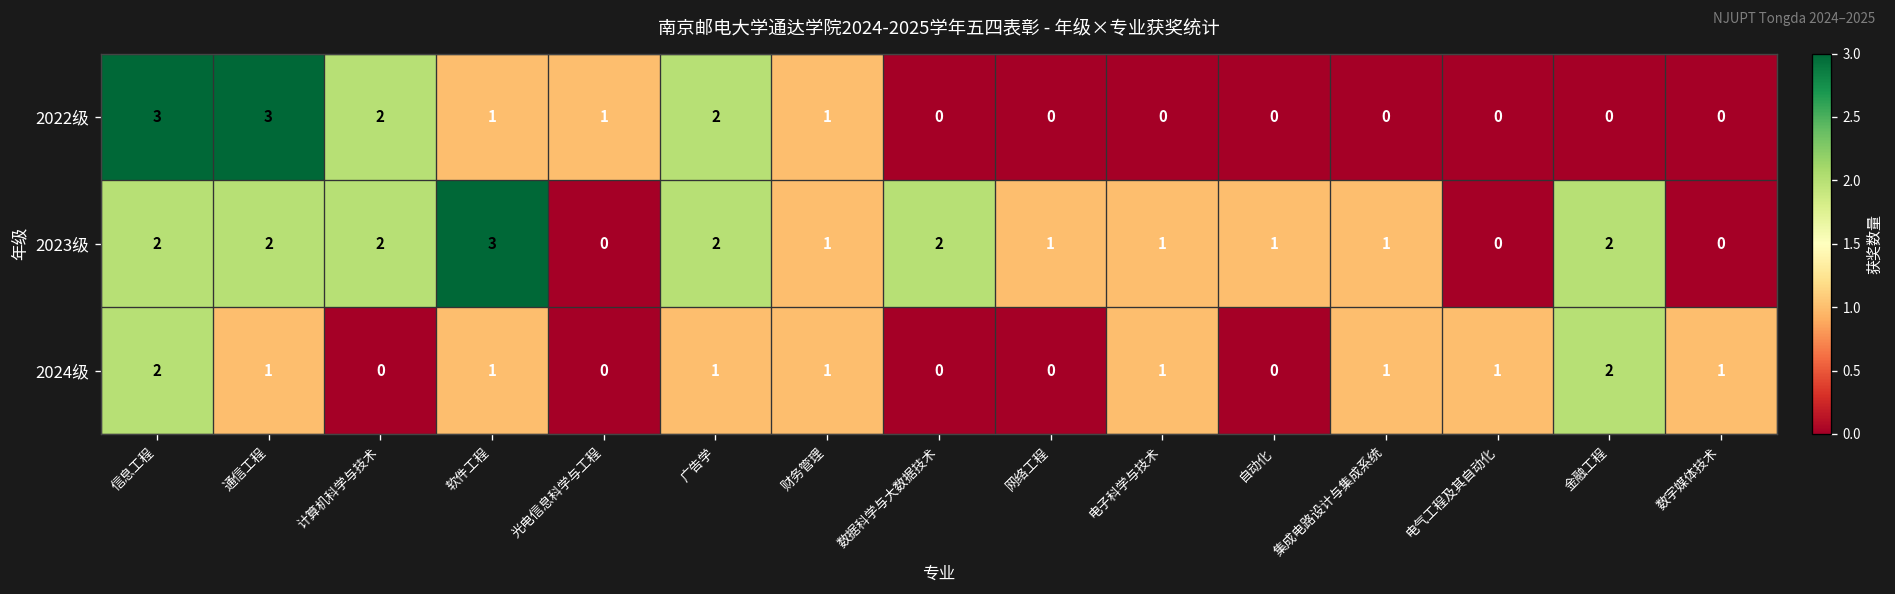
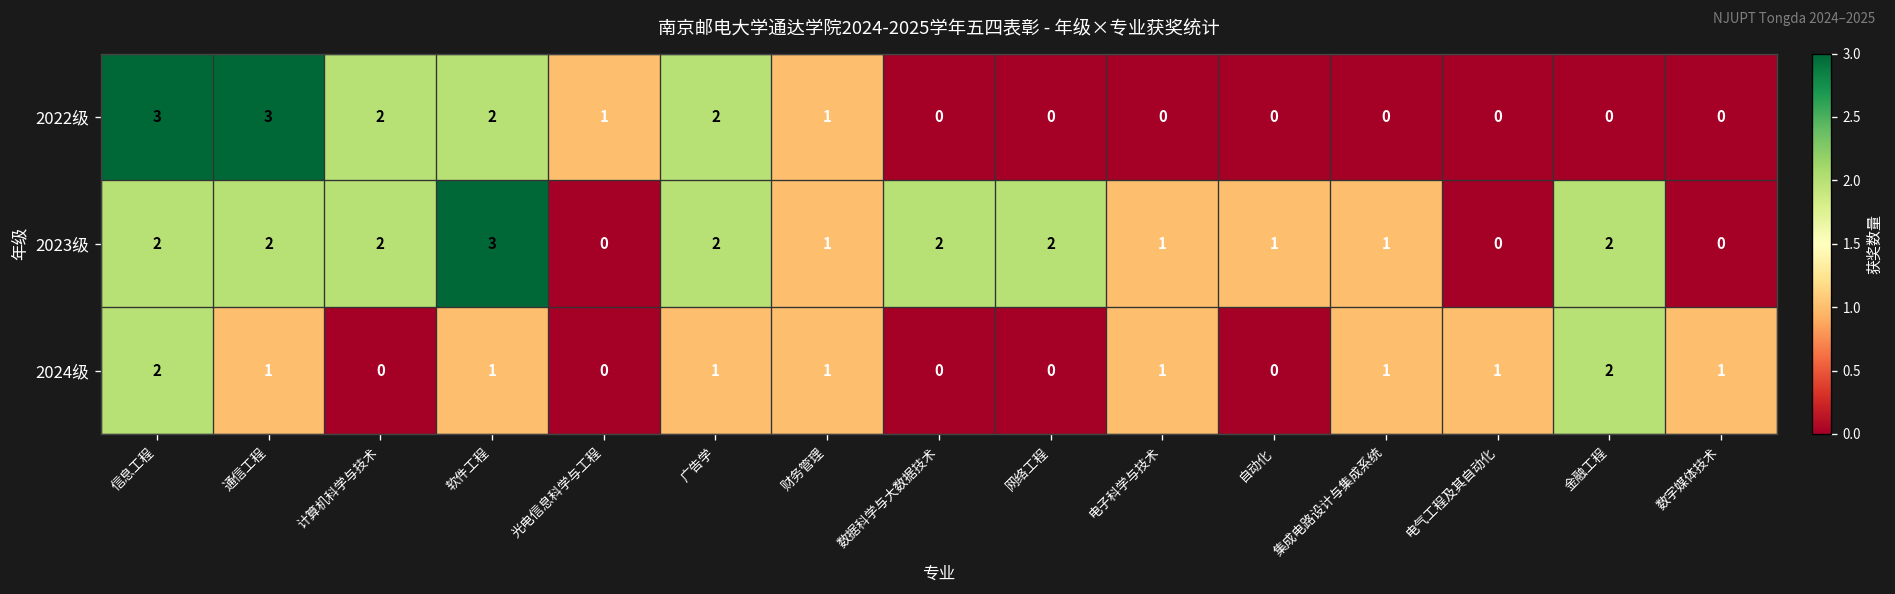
  {
    "2022级": {
      "信息工程": 3,
      "通信工程": 3,
      "计算机科学与技术": 2,
-     "软件工程": 1,
+     "软件工程": 2,
      "光电信息科学与工程": 1,
      "广告学": 2,
      "财务管理": 1,
      "数据科学与大数据技术": 0,
      "网络工程": 0,
      "电子科学与技术": 0,
      "自动化": 0,
      "集成电路设计与集成系统": 0,
      "电气工程及其自动化": 0,
      "金融工程": 0,
      "数字媒体技术": 0
    },
    "2023级": {
      "信息工程": 2,
      "通信工程": 2,
      "计算机科学与技术": 2,
      "软件工程": 3,
      "光电信息科学与工程": 0,
      "广告学": 2,
      "财务管理": 1,
      "数据科学与大数据技术": 2,
-     "网络工程": 1,
+     "网络工程": 2,
      "电子科学与技术": 1,
      "自动化": 1,
      "集成电路设计与集成系统": 1,
      "电气工程及其自动化": 0,
      "金融工程": 2,
      "数字媒体技术": 0
    },
    "2024级": {
      "信息工程": 2,
      "通信工程": 1,
      "计算机科学与技术": 0,
      "软件工程": 1,
      "光电信息科学与工程": 0,
      "广告学": 1,
      "财务管理": 1,
      "数据科学与大数据技术": 0,
      "网络工程": 0,
      "电子科学与技术": 1,
      "自动化": 0,
      "集成电路设计与集成系统": 1,
      "电气工程及其自动化": 1,
      "金融工程": 2,
      "数字媒体技术": 1
    }
  }
